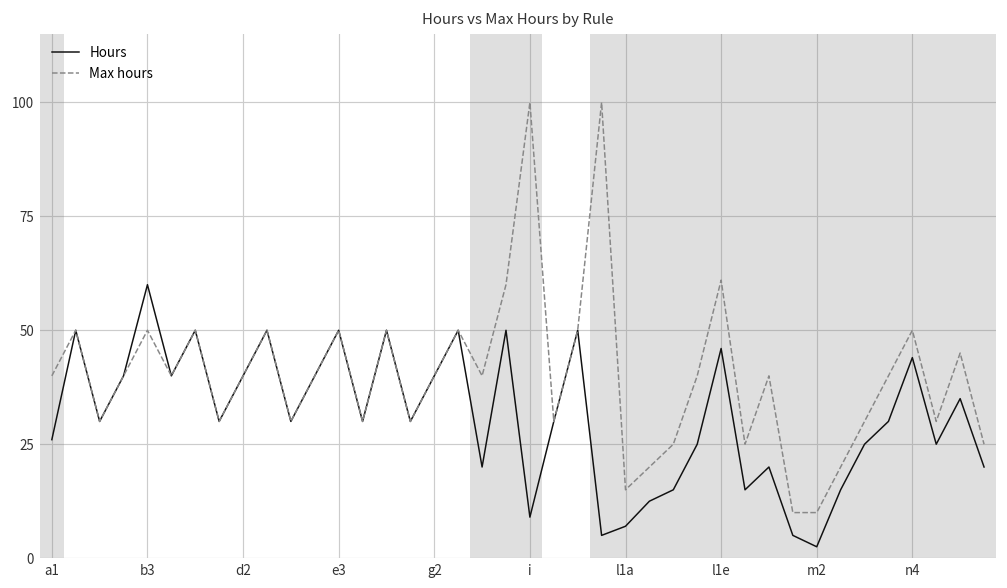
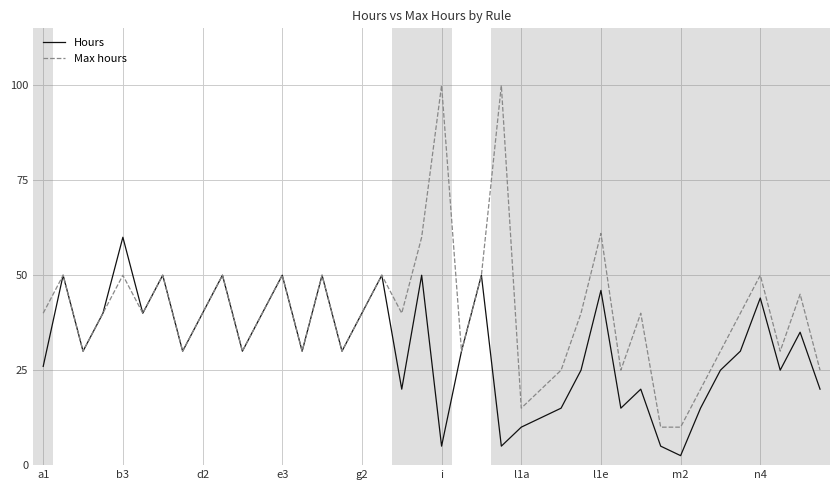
  {
    "Hours": {
      "a1": 26,
      "b3": 60,
-     "i": 9,
-     "l1a": 7,
+     "i": 5,
+     "l1a": 10,
      "l1e": 46,
      "m2": 3,
      "n4": 44
    },
    "Max hours": {
      "a1": 40,
      "b3": 50,
      "i": 100,
      "l1a": 15,
      "l1e": 61,
      "m2": 10,
      "n4": 50
    }
  }
